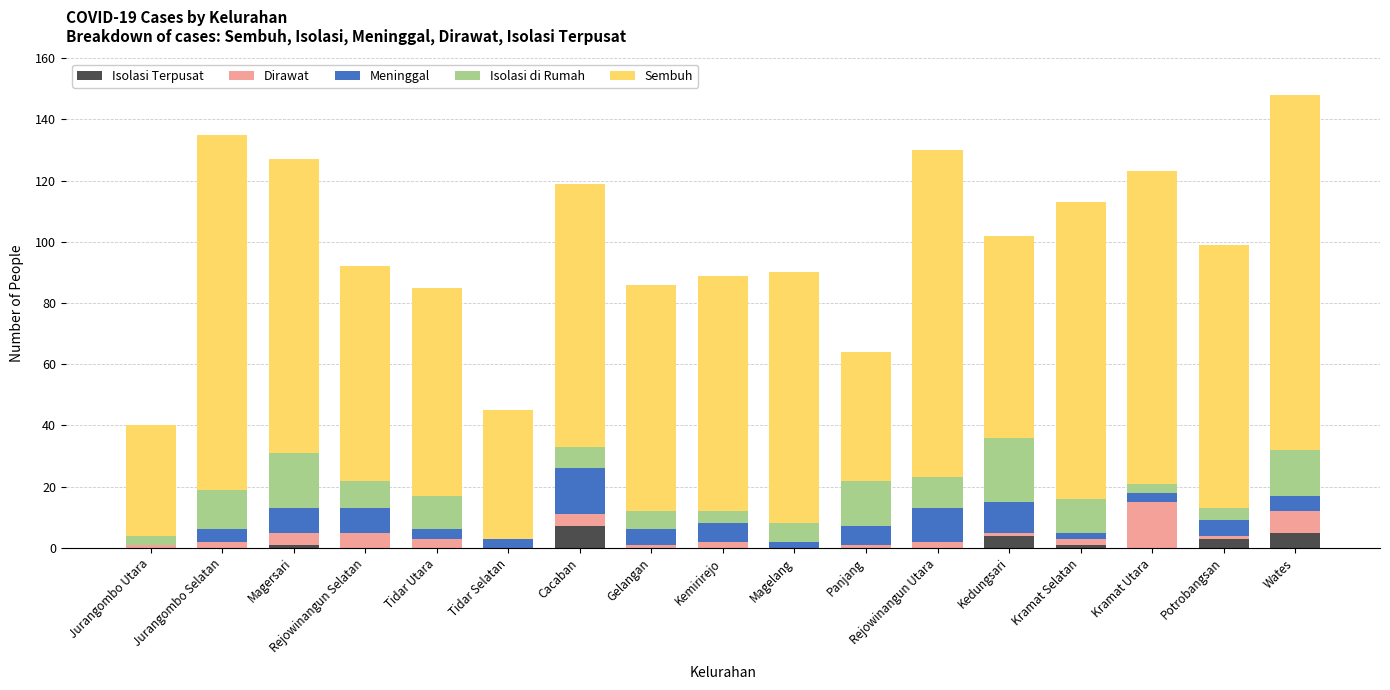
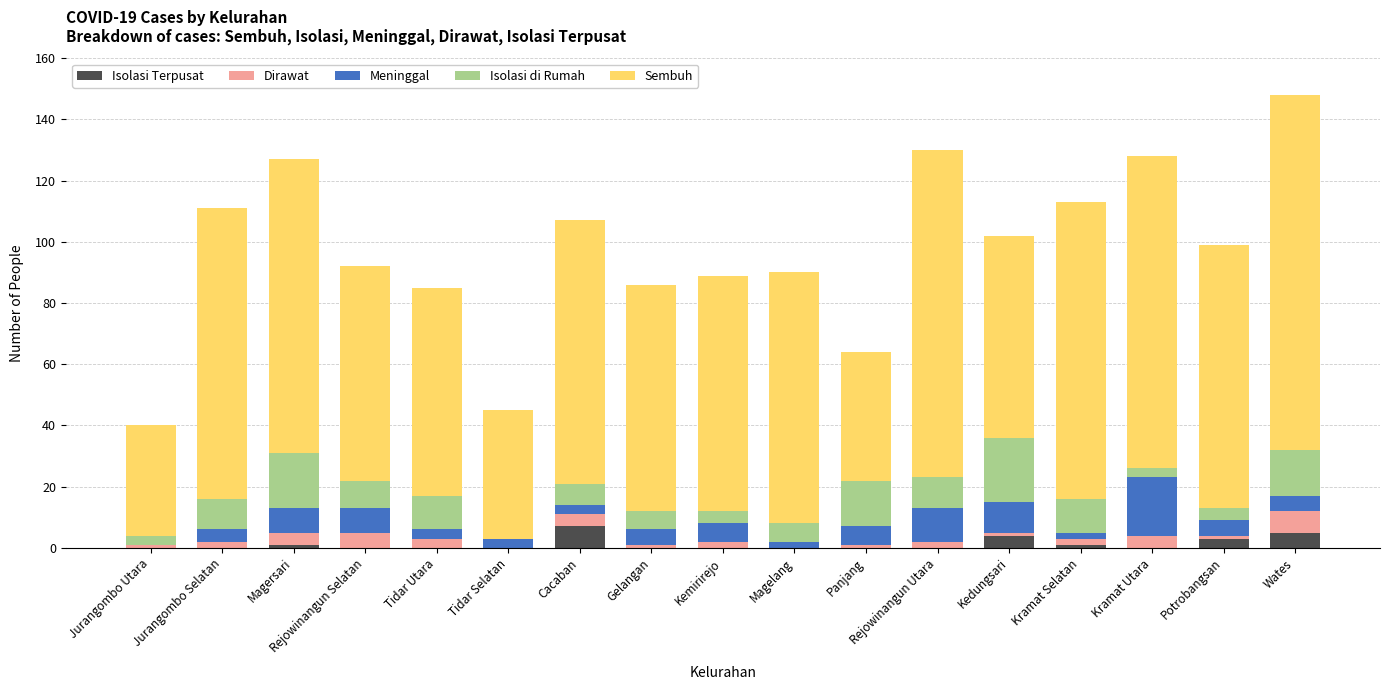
  {
    "Isolasi Terpusat": {
      "Jurangombo Utara": 0,
      "Jurangombo Selatan": 0,
      "Magersari": 1,
      "Rejowinangun Selatan": 0,
      "Tidar Utara": 0,
      "Tidar Selatan": 0,
      "Cacaban": 7,
      "Gelangan": 0,
      "Kemirirejo": 0,
      "Magelang": 0,
      "Panjang": 0,
      "Rejowinangun Utara": 0,
      "Kedungsari": 4,
      "Kramat Selatan": 1,
      "Kramat Utara": 0,
      "Potrobangsan": 3,
      "Wates": 5
    },
    "Dirawat": {
      "Jurangombo Utara": 1,
      "Jurangombo Selatan": 2,
      "Magersari": 4,
      "Rejowinangun Selatan": 5,
      "Tidar Utara": 3,
      "Tidar Selatan": 0,
      "Cacaban": 4,
      "Gelangan": 1,
      "Kemirirejo": 2,
      "Magelang": 0,
      "Panjang": 1,
      "Rejowinangun Utara": 2,
      "Kedungsari": 1,
      "Kramat Selatan": 2,
-     "Kramat Utara": 15,
+     "Kramat Utara": 4,
      "Potrobangsan": 1,
      "Wates": 7
    },
    "Meninggal": {
      "Jurangombo Utara": 0,
      "Jurangombo Selatan": 4,
      "Magersari": 8,
      "Rejowinangun Selatan": 8,
      "Tidar Utara": 3,
      "Tidar Selatan": 3,
-     "Cacaban": 15,
+     "Cacaban": 3,
      "Gelangan": 5,
      "Kemirirejo": 6,
      "Magelang": 2,
      "Panjang": 6,
      "Rejowinangun Utara": 11,
      "Kedungsari": 10,
      "Kramat Selatan": 2,
-     "Kramat Utara": 3,
+     "Kramat Utara": 19,
      "Potrobangsan": 5,
      "Wates": 5
    },
    "Isolasi di Rumah": {
      "Jurangombo Utara": 3,
-     "Jurangombo Selatan": 13,
+     "Jurangombo Selatan": 10,
      "Magersari": 18,
      "Rejowinangun Selatan": 9,
      "Tidar Utara": 11,
      "Tidar Selatan": 0,
      "Cacaban": 7,
      "Gelangan": 6,
      "Kemirirejo": 4,
      "Magelang": 6,
      "Panjang": 15,
      "Rejowinangun Utara": 10,
      "Kedungsari": 21,
      "Kramat Selatan": 11,
      "Kramat Utara": 3,
      "Potrobangsan": 4,
      "Wates": 15
    },
    "Sembuh": {
      "Jurangombo Utara": 36,
-     "Jurangombo Selatan": 116,
+     "Jurangombo Selatan": 95,
      "Magersari": 96,
      "Rejowinangun Selatan": 70,
      "Tidar Utara": 68,
      "Tidar Selatan": 42,
      "Cacaban": 86,
      "Gelangan": 74,
      "Kemirirejo": 77,
      "Magelang": 82,
      "Panjang": 42,
      "Rejowinangun Utara": 107,
      "Kedungsari": 66,
      "Kramat Selatan": 97,
      "Kramat Utara": 102,
      "Potrobangsan": 86,
      "Wates": 116
    }
  }
